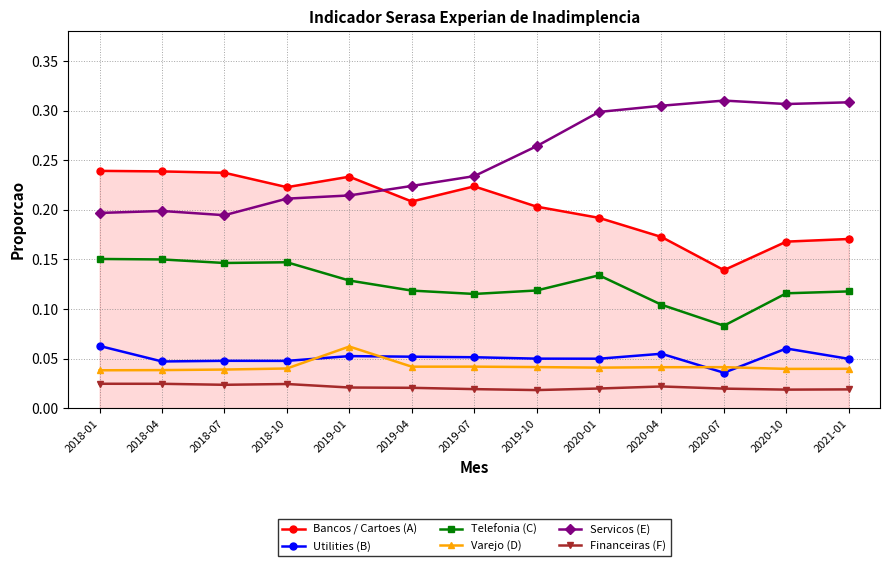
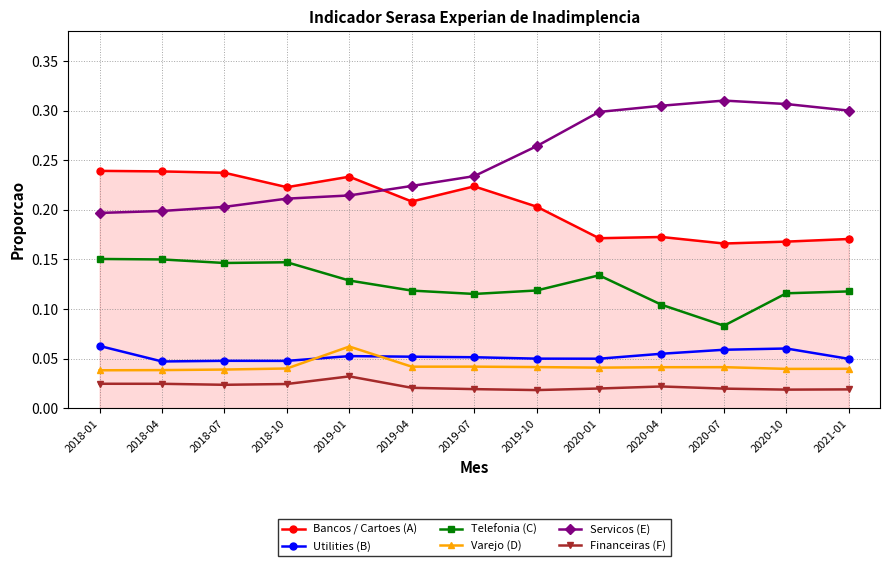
  {
    "Bancos / Cartoes (A)": {
      "2018-01": 0.24,
      "2018-04": 0.24,
      "2018-07": 0.24,
      "2018-10": 0.22,
      "2019-01": 0.23,
      "2019-04": 0.21,
      "2019-07": 0.22,
      "2019-10": 0.20,
-     "2020-01": 0.19,
+     "2020-01": 0.17,
      "2020-04": 0.17,
-     "2020-07": 0.14,
+     "2020-07": 0.17,
      "2020-10": 0.17,
      "2021-01": 0.17
    },
    "Utilities (B)": {
      "2018-01": 0.06,
      "2018-04": 0.05,
      "2018-07": 0.05,
      "2018-10": 0.05,
      "2019-01": 0.05,
      "2019-04": 0.05,
      "2019-07": 0.05,
      "2019-10": 0.05,
      "2020-01": 0.05,
      "2020-04": 0.05,
-     "2020-07": 0.04,
+     "2020-07": 0.06,
      "2020-10": 0.06,
      "2021-01": 0.05
    },
    "Telefonia (C)": {
      "2018-01": 0.15,
      "2018-04": 0.15,
      "2018-07": 0.15,
      "2018-10": 0.15,
      "2019-01": 0.13,
      "2019-04": 0.12,
      "2019-07": 0.12,
      "2019-10": 0.12,
      "2020-01": 0.13,
      "2020-04": 0.10,
      "2020-07": 0.08,
      "2020-10": 0.12,
      "2021-01": 0.12
    },
    "Varejo (D)": {
      "2018-01": 0.04,
      "2018-04": 0.04,
      "2018-07": 0.04,
      "2018-10": 0.04,
      "2019-01": 0.06,
      "2019-04": 0.04,
      "2019-07": 0.04,
      "2019-10": 0.04,
      "2020-01": 0.04,
      "2020-04": 0.04,
      "2020-07": 0.04,
      "2020-10": 0.04,
      "2021-01": 0.04
    },
    "Servicos (E)": {
      "2018-01": 0.20,
      "2018-04": 0.20,
-     "2018-07": 0.19,
+     "2018-07": 0.20,
      "2018-10": 0.21,
      "2019-01": 0.21,
      "2019-04": 0.22,
      "2019-07": 0.23,
      "2019-10": 0.26,
      "2020-01": 0.30,
      "2020-04": 0.30,
      "2020-07": 0.31,
      "2020-10": 0.31,
-     "2021-01": 0.31
+     "2021-01": 0.30
    },
    "Financeiras (F)": {
      "2018-01": 0.02,
      "2018-04": 0.02,
      "2018-07": 0.02,
      "2018-10": 0.02,
-     "2019-01": 0.02,
+     "2019-01": 0.03,
      "2019-04": 0.02,
      "2019-07": 0.02,
      "2019-10": 0.02,
      "2020-01": 0.02,
      "2020-04": 0.02,
      "2020-07": 0.02,
      "2020-10": 0.02,
      "2021-01": 0.02
    }
  }
